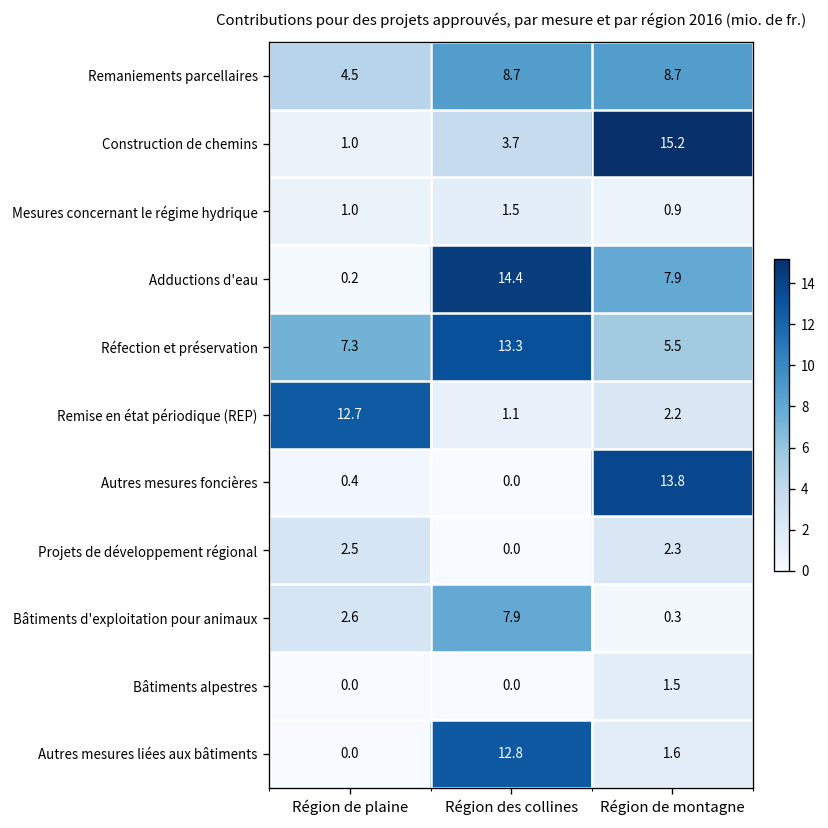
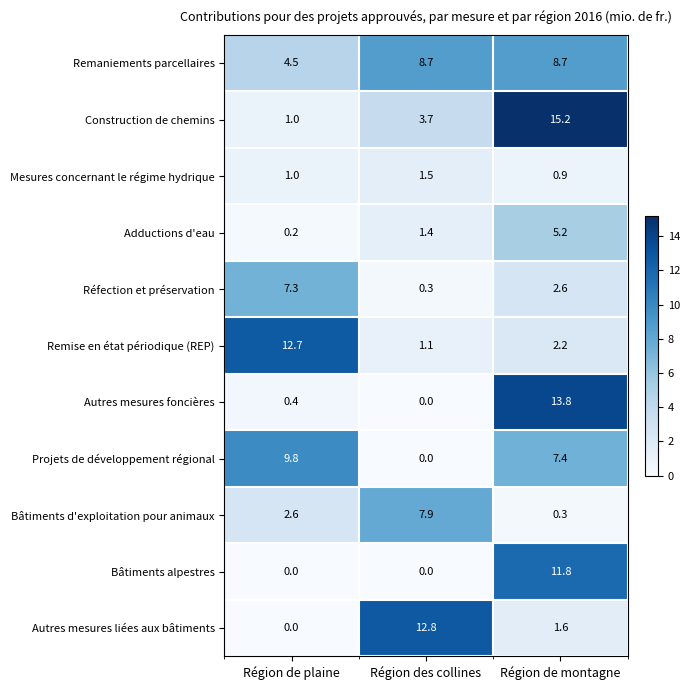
  {
    "Remaniements parcellaires": {
      "Région de plaine": 4.5,
      "Région des collines": 8.7,
      "Région de montagne": 8.7
    },
    "Construction de chemins": {
      "Région de plaine": 1.0,
      "Région des collines": 3.7,
      "Région de montagne": 15.2
    },
    "Mesures concernant le régime hydrique": {
      "Région de plaine": 1.0,
      "Région des collines": 1.5,
      "Région de montagne": 0.9
    },
    "Adductions d'eau": {
      "Région de plaine": 0.2,
-     "Région des collines": 14.4,
-     "Région de montagne": 7.9
+     "Région des collines": 1.4,
+     "Région de montagne": 5.2
    },
    "Réfection et préservation": {
      "Région de plaine": 7.3,
-     "Région des collines": 13.3,
-     "Région de montagne": 5.5
+     "Région des collines": 0.3,
+     "Région de montagne": 2.6
    },
    "Remise en état périodique (REP)": {
      "Région de plaine": 12.7,
      "Région des collines": 1.1,
      "Région de montagne": 2.2
    },
    "Autres mesures foncières": {
      "Région de plaine": 0.4,
      "Région des collines": 0.0,
      "Région de montagne": 13.8
    },
    "Projets de développement régional": {
-     "Région de plaine": 2.5,
+     "Région de plaine": 9.8,
      "Région des collines": 0.0,
-     "Région de montagne": 2.3
+     "Région de montagne": 7.4
    },
    "Bâtiments d'exploitation pour animaux": {
      "Région de plaine": 2.6,
      "Région des collines": 7.9,
      "Région de montagne": 0.3
    },
    "Bâtiments alpestres": {
      "Région de plaine": 0.0,
      "Région des collines": 0.0,
-     "Région de montagne": 1.5
+     "Région de montagne": 11.8
    },
    "Autres mesures liées aux bâtiments": {
      "Région de plaine": 0.0,
      "Région des collines": 12.8,
      "Région de montagne": 1.6
    }
  }
